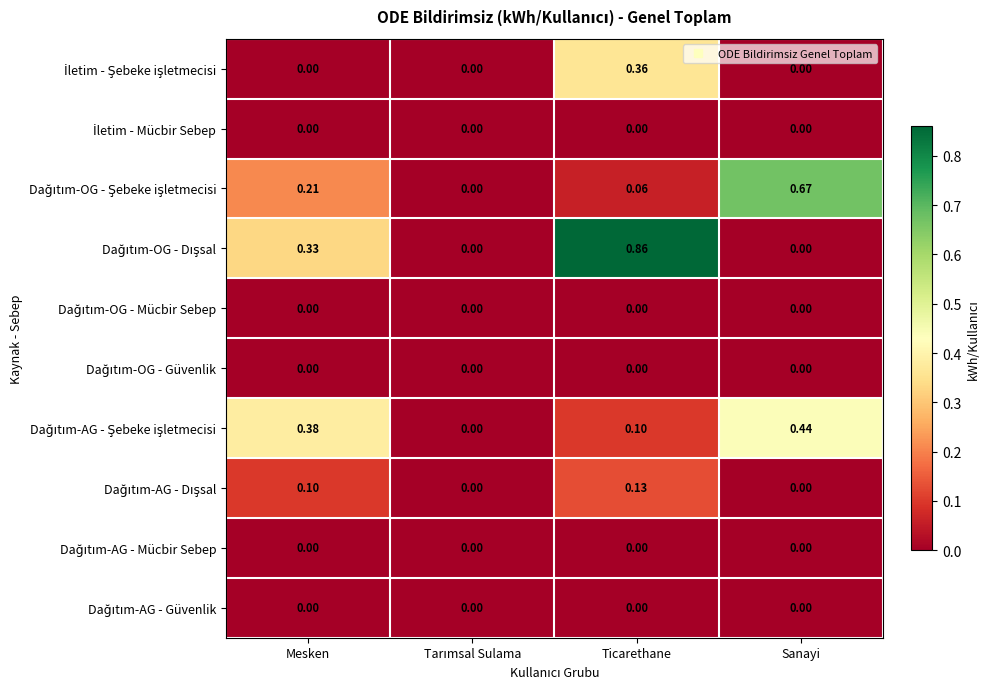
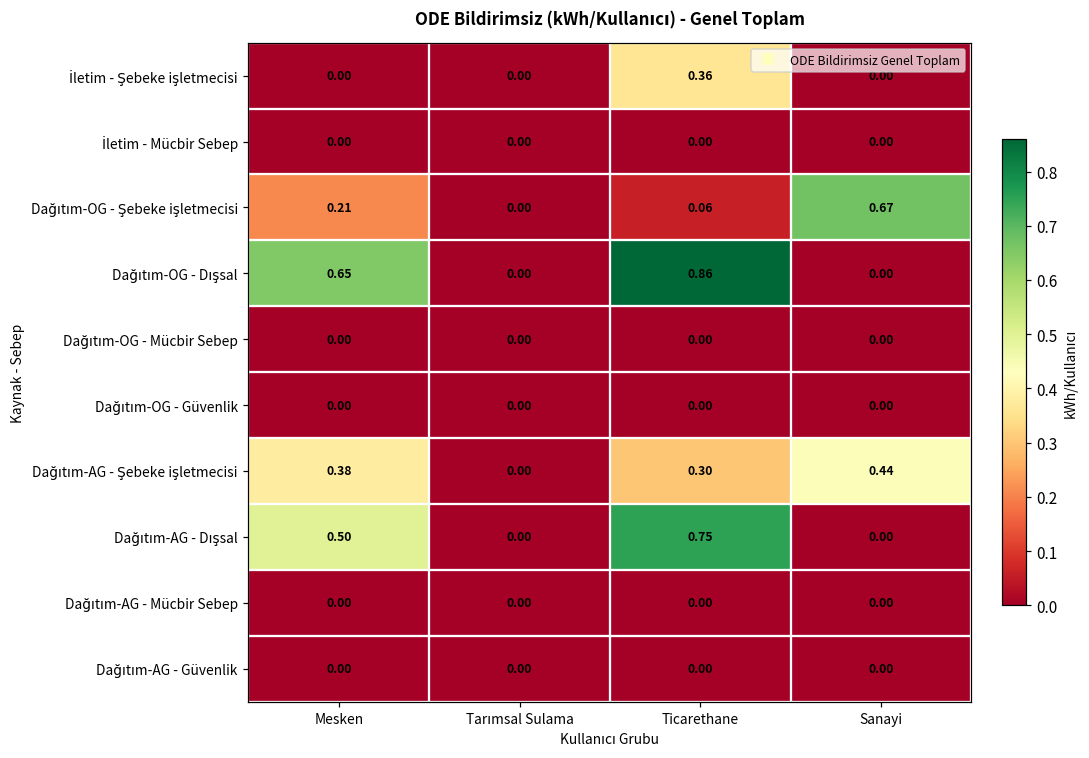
  {
    "İletim - Şebeke işletmecisi": {
      "Mesken": 0.00,
      "Tarımsal Sulama": 0.00,
      "Ticarethane": 0.36
    },
    "İletim - Mücbir Sebep": {
      "Mesken": 0.00,
      "Tarımsal Sulama": 0.00,
      "Ticarethane": 0.00,
      "Sanayi": 0.00
    },
    "Dağıtım-OG - Şebeke işletmecisi": {
      "Mesken": 0.21,
      "Tarımsal Sulama": 0.00,
      "Ticarethane": 0.06,
      "Sanayi": 0.67
    },
    "Dağıtım-OG - Dışsal": {
-     "Mesken": 0.33,
+     "Mesken": 0.65,
      "Tarımsal Sulama": 0.00,
      "Ticarethane": 0.86,
      "Sanayi": 0.00
    },
    "Dağıtım-OG - Mücbir Sebep": {
      "Mesken": 0.00,
      "Tarımsal Sulama": 0.00,
      "Ticarethane": 0.00,
      "Sanayi": 0.00
    },
    "Dağıtım-OG - Güvenlik": {
      "Mesken": 0.00,
      "Tarımsal Sulama": 0.00,
      "Ticarethane": 0.00,
      "Sanayi": 0.00
    },
    "Dağıtım-AG - Şebeke işletmecisi": {
      "Mesken": 0.38,
      "Tarımsal Sulama": 0.00,
-     "Ticarethane": 0.10,
+     "Ticarethane": 0.30,
      "Sanayi": 0.44
    },
    "Dağıtım-AG - Dışsal": {
-     "Mesken": 0.10,
+     "Mesken": 0.50,
      "Tarımsal Sulama": 0.00,
-     "Ticarethane": 0.13,
+     "Ticarethane": 0.75,
      "Sanayi": 0.00
    },
    "Dağıtım-AG - Mücbir Sebep": {
      "Mesken": 0.00,
      "Tarımsal Sulama": 0.00,
      "Ticarethane": 0.00,
      "Sanayi": 0.00
    },
    "Dağıtım-AG - Güvenlik": {
      "Mesken": 0.00,
      "Tarımsal Sulama": 0.00,
      "Ticarethane": 0.00,
      "Sanayi": 0.00
    }
  }
